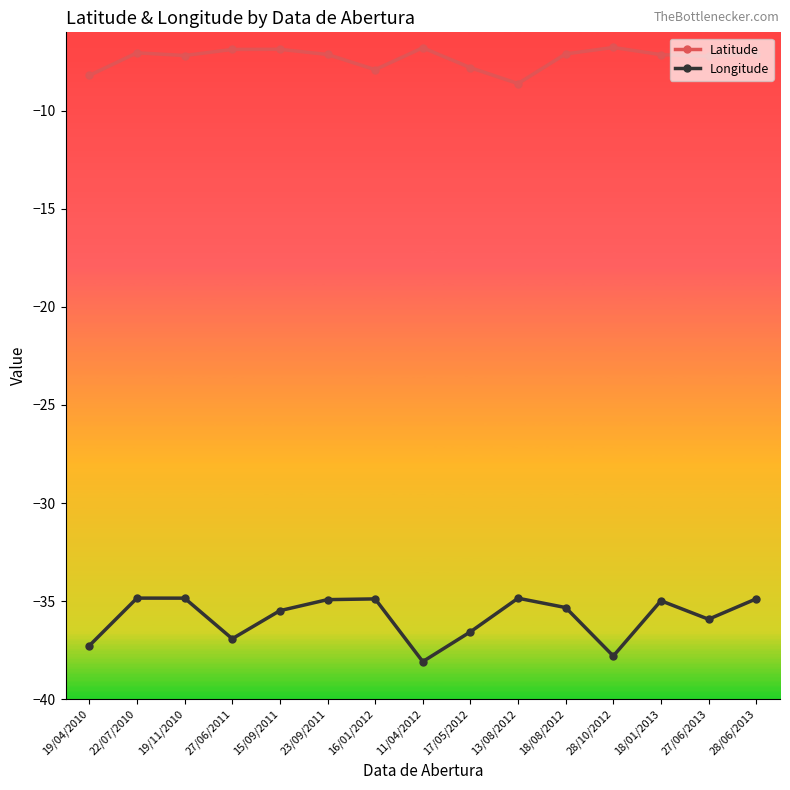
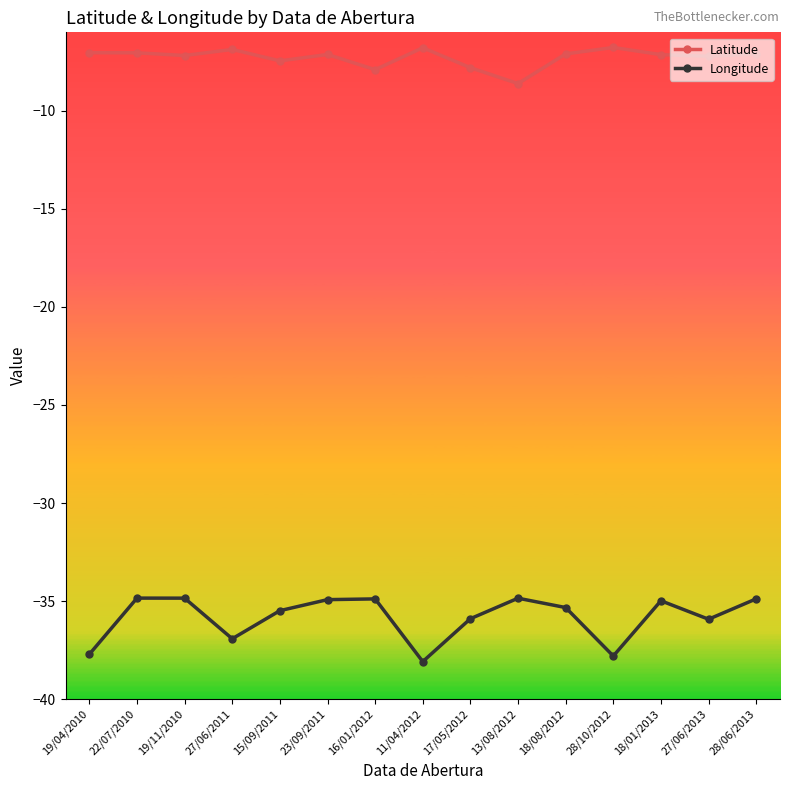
  {
    "Latitude": {
-     "19/04/2010": -8.2,
+     "19/04/2010": -7.0,
      "22/07/2010": -7.0,
      "19/11/2010": -7.2,
      "27/06/2011": -6.9,
-     "15/09/2011": -6.9,
+     "15/09/2011": -7.5,
      "23/09/2011": -7.1,
      "16/01/2012": -7.9,
      "11/04/2012": -6.8,
      "17/05/2012": -7.8,
      "13/08/2012": -8.6,
      "18/08/2012": -7.1,
      "28/10/2012": -6.8,
      "18/01/2013": -7.1
    },
    "Longitude": {
-     "19/04/2010": -37.3,
+     "19/04/2010": -37.7,
      "22/07/2010": -34.8,
      "19/11/2010": -34.8,
      "27/06/2011": -36.9,
      "15/09/2011": -35.5,
      "23/09/2011": -34.9,
      "16/01/2012": -34.9,
      "11/04/2012": -38.1,
-     "17/05/2012": -36.6,
+     "17/05/2012": -35.9,
      "13/08/2012": -34.9,
      "18/08/2012": -35.3,
      "28/10/2012": -37.8,
      "18/01/2013": -35.0,
      "27/06/2013": -35.9,
      "28/06/2013": -34.9
    }
  }
